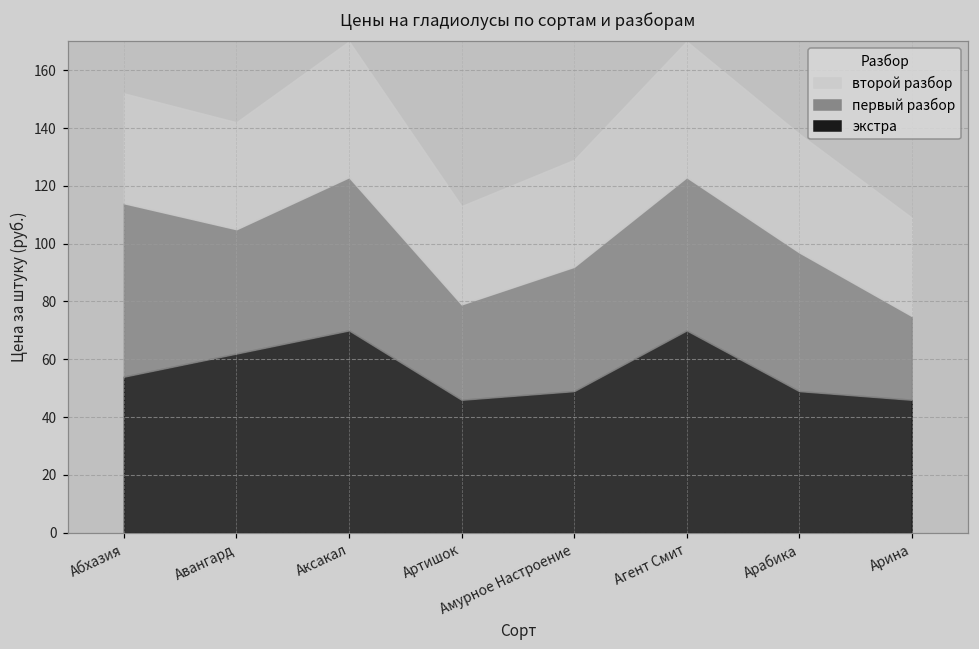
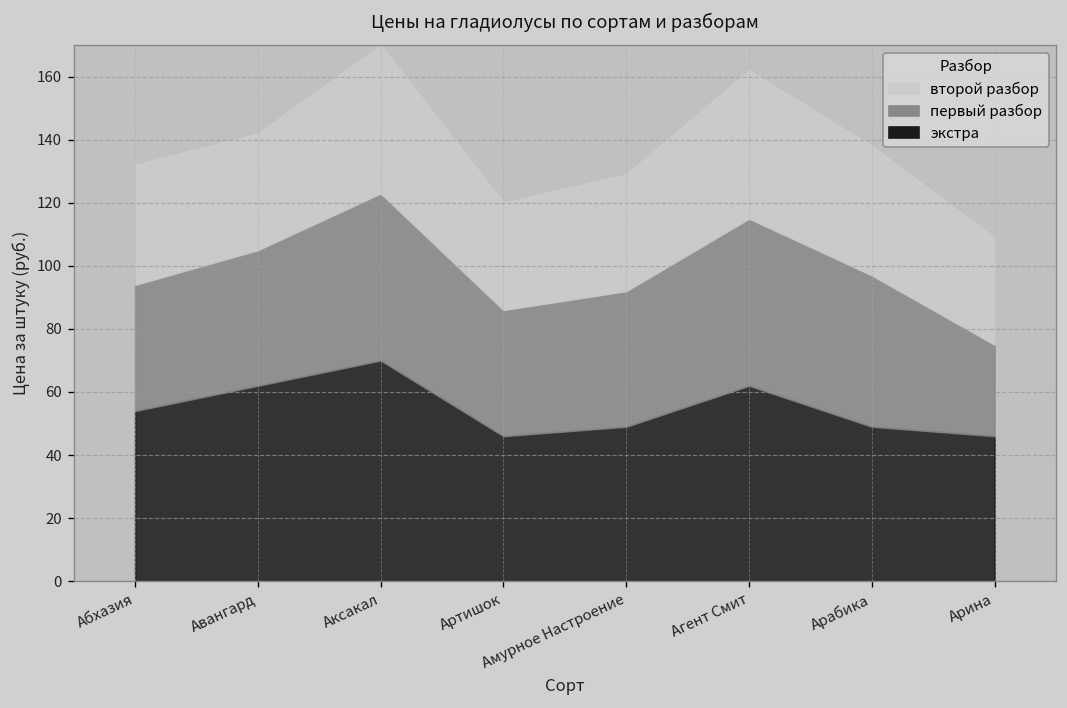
  {
    "экстра": {
      "Абхазия": 54,
      "Авангард": 62,
      "Аксакал": 70,
      "Артишок": 46,
      "Амурное Настроение": 49,
-     "Агент Смит": 70,
+     "Агент Смит": 62,
      "Арабика": 49,
      "Арина": 46
    },
    "первый разбор": {
-     "Абхазия": 60,
+     "Абхазия": 40,
      "Авангард": 43,
      "Аксакал": 53,
-     "Артишок": 33,
+     "Артишок": 40,
      "Амурное Настроение": 43,
      "Агент Смит": 53,
      "Арабика": 48,
      "Арина": 29
    },
    "второй разбор": {
      "Абхазия": 38,
      "Авангард": 37,
      "Аксакал": 47,
      "Артишок": 34,
      "Амурное Настроение": 37,
      "Агент Смит": 47,
      "Арабика": 41,
      "Арина": 34
    }
  }
